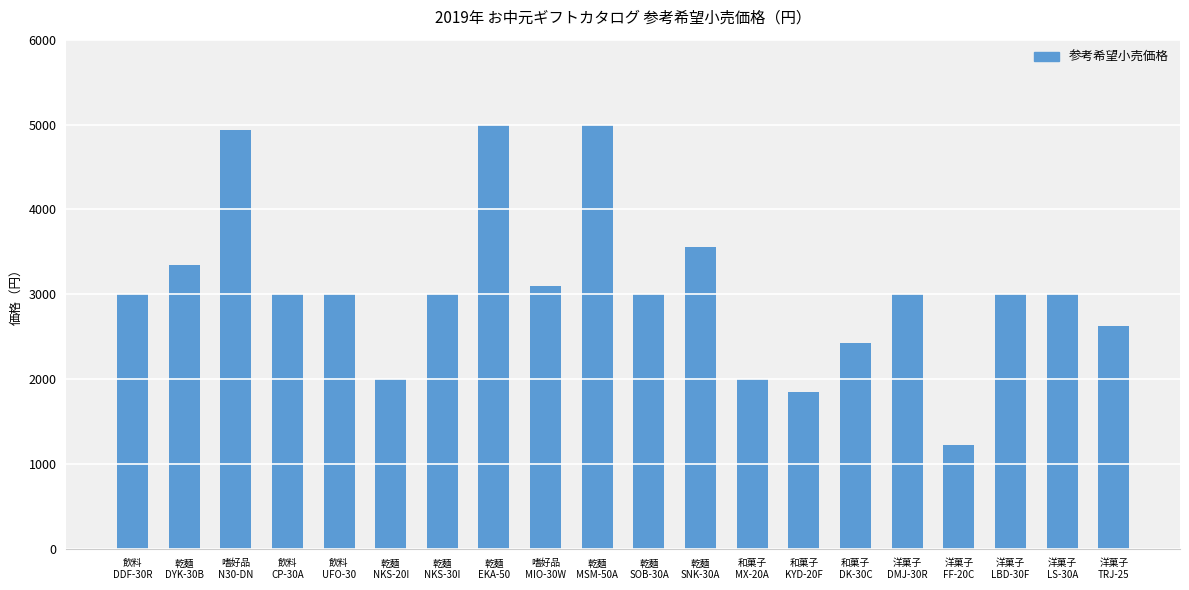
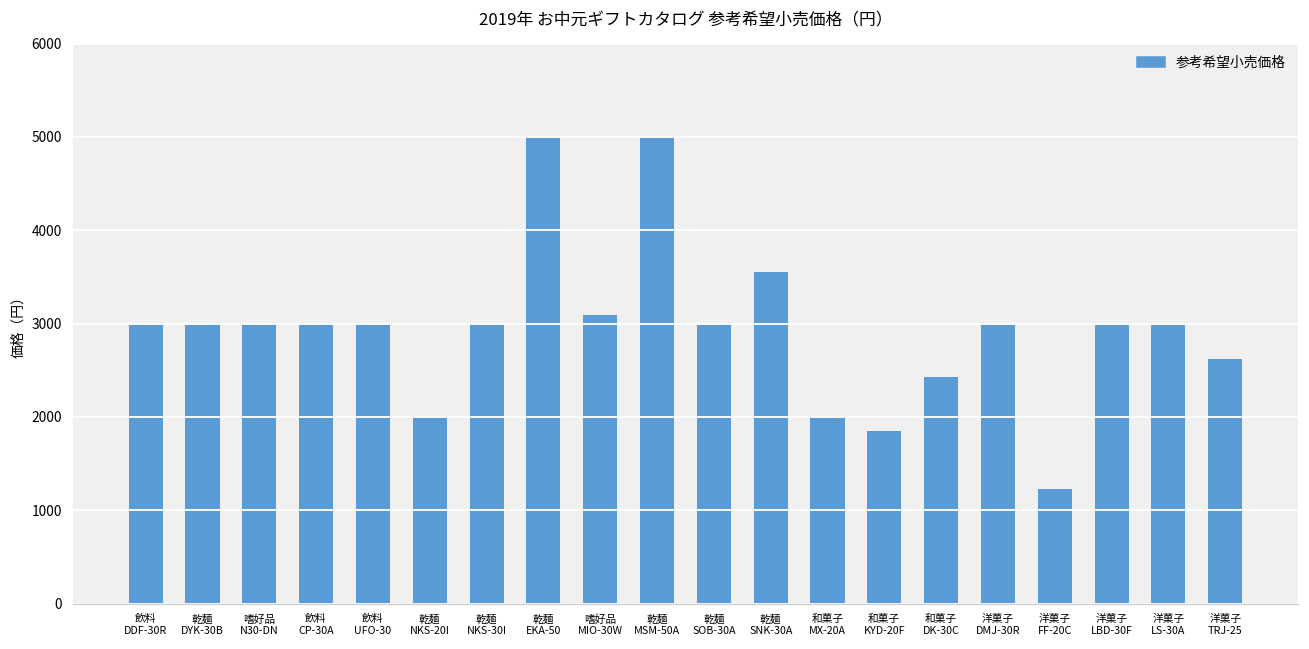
  {
    "飲料 DDF-30R": 3000,
-   "乾麺 DYK-30B": 3300,
-   "嗜好品 N30-DN": 4900,
+   "乾麺 DYK-30B": 3000,
+   "嗜好品 N30-DN": 3000,
    "飲料 CP-30A": 3000,
    "飲料 UFO-30": 3000,
    "乾麺 NKS-20I": 2000,
    "乾麺 NKS-30I": 3000,
    "乾麺 EKA-50": 5000,
    "嗜好品 MIO-30W": 3100,
    "乾麺 MSM-50A": 5000,
    "乾麺 SOB-30A": 3000,
    "乾麺 SNK-30A": 3600,
    "和菓子 MX-20A": 2000,
    "和菓子 KYD-20F": 1800,
    "和菓子 DK-30C": 2400,
    "洋菓子 DMJ-30R": 3000,
    "洋菓子 FF-20C": 1200,
    "洋菓子 LBD-30F": 3000,
    "洋菓子 LS-30A": 3000,
    "洋菓子 TRJ-25": 2600
  }
